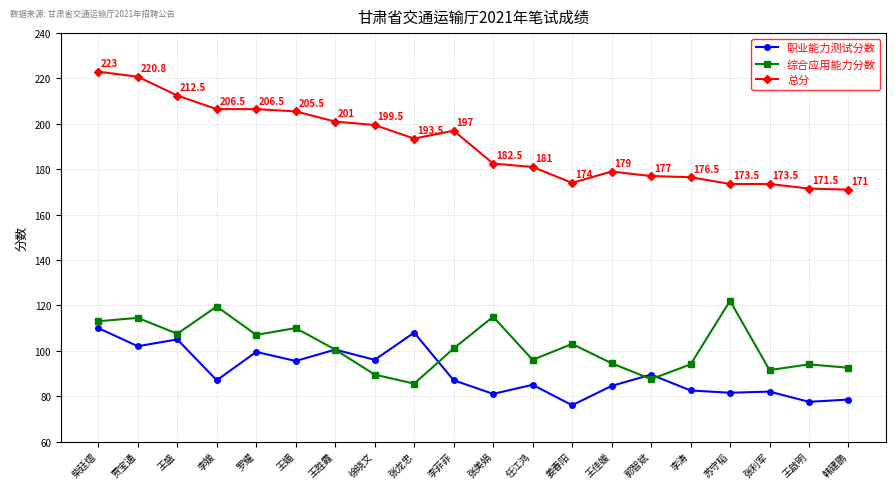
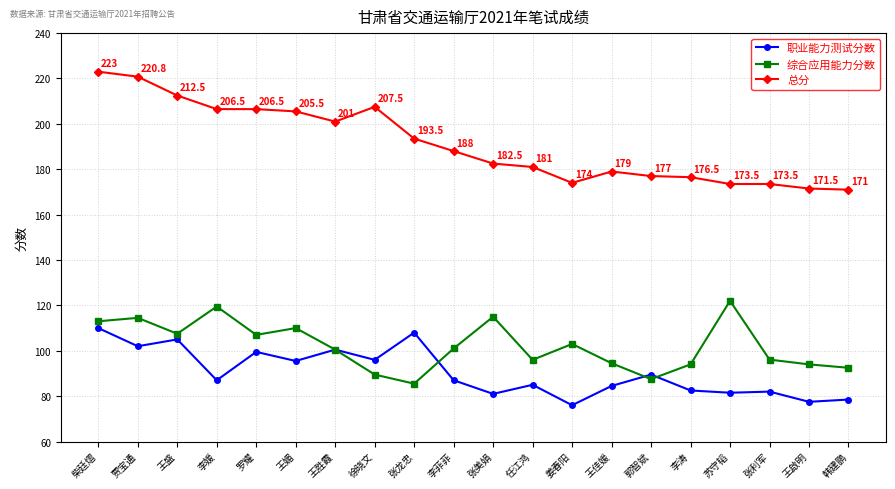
  {
    "职业能力测试分数": {
      "柴廷熠": 110,
      "贾宝通": 102,
      "王盛": 105,
      "李媛": 87,
      "罗耀": 100,
      "王媚": 96,
      "徐晓文": 96,
      "张龙忠": 108,
      "李菲菲": 87,
      "张美娟": 81,
      "任江鸿": 85,
      "姜春阳": 76,
      "王佳媛": 85,
      "郭智斌": 90,
      "李涛": 83,
      "苏守韬": 82,
      "张利军": 82,
      "王啟明": 78,
      "韩建鹏": 79
    },
    "综合应用能力分数": {
      "柴廷熠": 113,
      "贾宝通": 115,
      "王盛": 108,
      "李媛": 120,
      "罗耀": 107,
      "王媚": 110,
      "徐晓文": 90,
      "张龙忠": 86,
      "李菲菲": 101,
      "张美娟": 115,
      "任江鸿": 96,
      "姜春阳": 103,
      "王佳媛": 95,
      "郭智斌": 88,
      "李涛": 94,
      "苏守韬": 122,
-     "张利军": 92,
+     "张利军": 96,
      "王啟明": 94,
      "韩建鹏": 93
    },
    "总分": {
      "柴廷熠": 223,
      "贾宝通": 220.8,
      "王盛": 212.5,
      "李媛": 206.5,
      "罗耀": 206.5,
      "王媚": 205.5,
      "王胜霞": 201,
-     "徐晓文": 199.5,
+     "徐晓文": 207.5,
      "张龙忠": 193.5,
-     "李菲菲": 197,
+     "李菲菲": 188,
      "张美娟": 182.5,
      "任江鸿": 181,
      "姜春阳": 174,
      "王佳媛": 179,
      "郭智斌": 177,
      "李涛": 176.5,
      "苏守韬": 173.5,
      "张利军": 173.5,
      "王啟明": 171.5,
      "韩建鹏": 171
    }
  }
